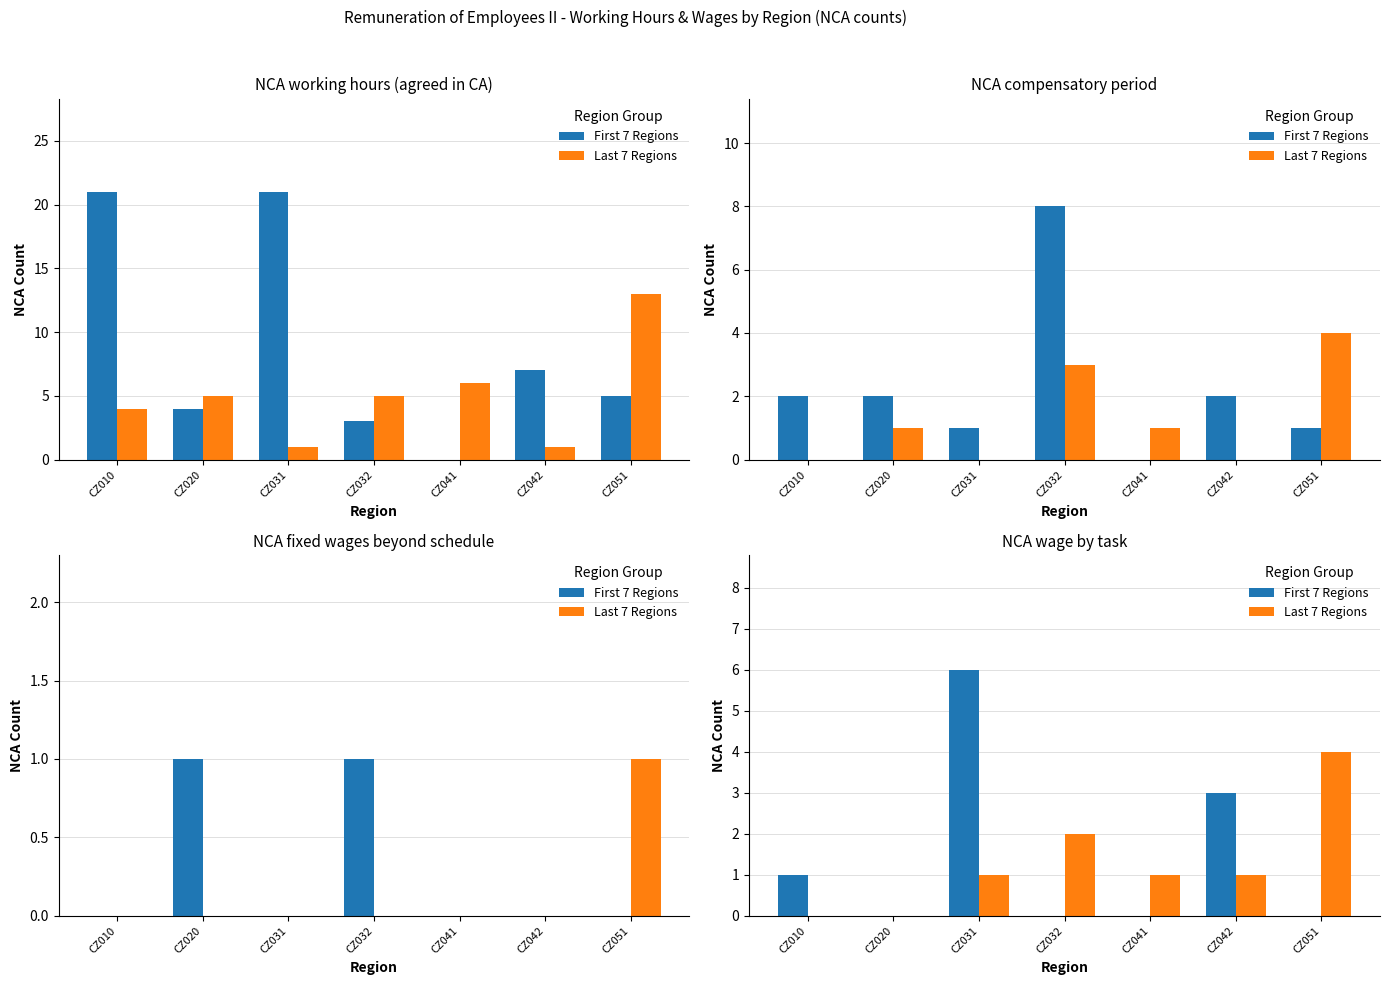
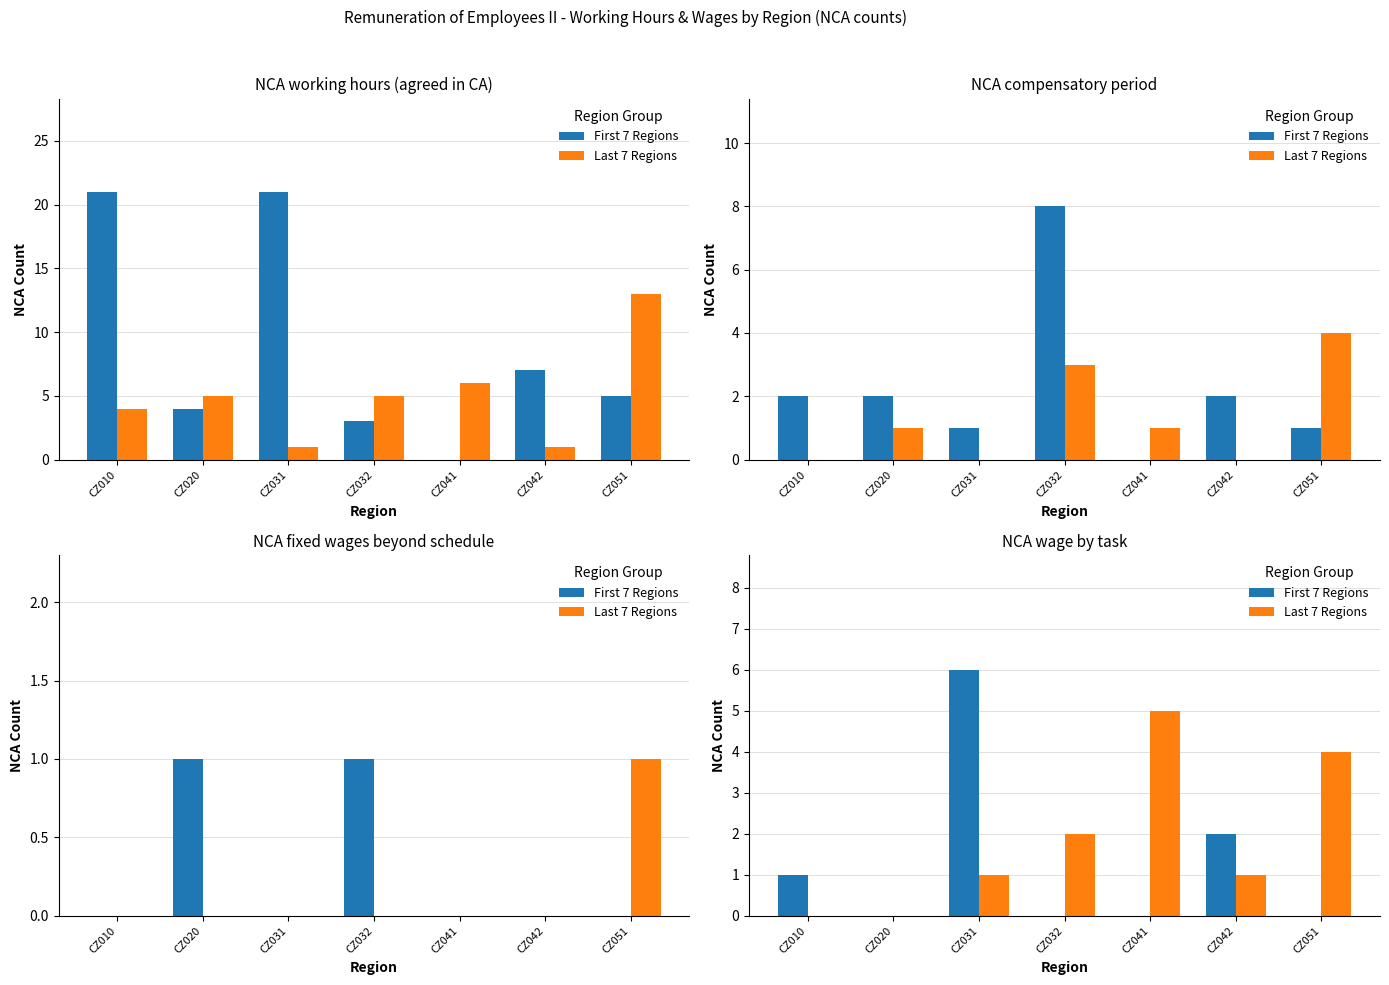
  {
    "NCA working hours (agreed in CA)": {
      "First 7 Regions": {
        "CZ010": 21.0,
        "CZ020": 4.0,
        "CZ031": 21.0,
        "CZ032": 3.0,
        "CZ041": 0.0,
        "CZ042": 7.0,
        "CZ051": 5.0
      },
      "Last 7 Regions": {
        "CZ010": 4.0,
        "CZ020": 5.0,
        "CZ031": 1.0,
        "CZ032": 5.0,
        "CZ041": 6.0,
        "CZ042": 1.0,
        "CZ051": 13.0
      }
    },
    "NCA compensatory period": {
      "First 7 Regions": {
        "CZ010": 2.0,
        "CZ020": 2.0,
        "CZ031": 1.0,
        "CZ032": 8.0,
        "CZ041": 0.0,
        "CZ042": 2.0,
        "CZ051": 1.0
      },
      "Last 7 Regions": {
        "CZ010": 0.0,
        "CZ020": 1.0,
        "CZ031": 0.0,
        "CZ032": 3.0,
        "CZ041": 1.0,
        "CZ042": 0.0,
        "CZ051": 4.0
      }
    },
    "NCA fixed wages beyond schedule": {
      "First 7 Regions": {
        "CZ010": 0.00,
        "CZ020": 1.00,
        "CZ031": 0.00,
        "CZ032": 1.00,
        "CZ041": 0.00,
        "CZ042": 0.00,
        "CZ051": 0.00
      },
      "Last 7 Regions": {
        "CZ010": 0.00,
        "CZ020": 0.00,
        "CZ031": 0.00,
        "CZ032": 0.00,
        "CZ041": 0.00,
        "CZ042": 0.00,
        "CZ051": 1.00
      }
    },
    "NCA wage by task": {
      "First 7 Regions": {
        "CZ010": 1,
        "CZ020": 0,
        "CZ031": 6,
        "CZ032": 0,
        "CZ041": 0,
-       "CZ042": 3,
+       "CZ042": 2,
        "CZ051": 0
      },
      "Last 7 Regions": {
        "CZ010": 0,
        "CZ020": 0,
        "CZ031": 1,
        "CZ032": 2,
-       "CZ041": 1,
+       "CZ041": 5,
        "CZ042": 1,
        "CZ051": 4
      }
    }
  }
